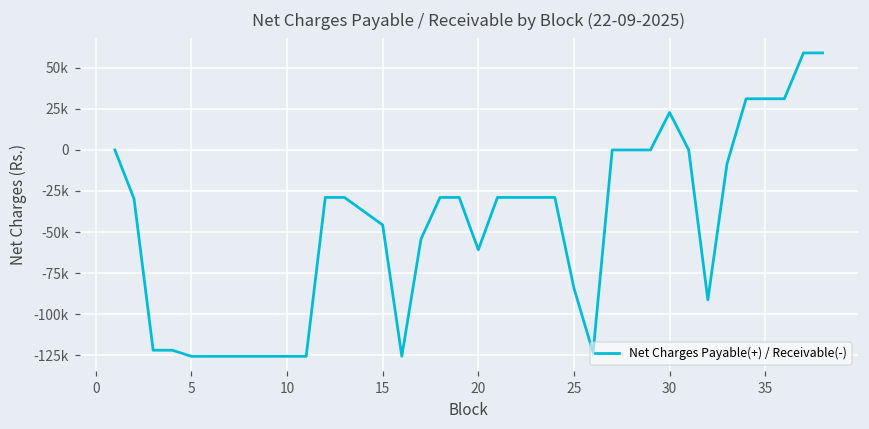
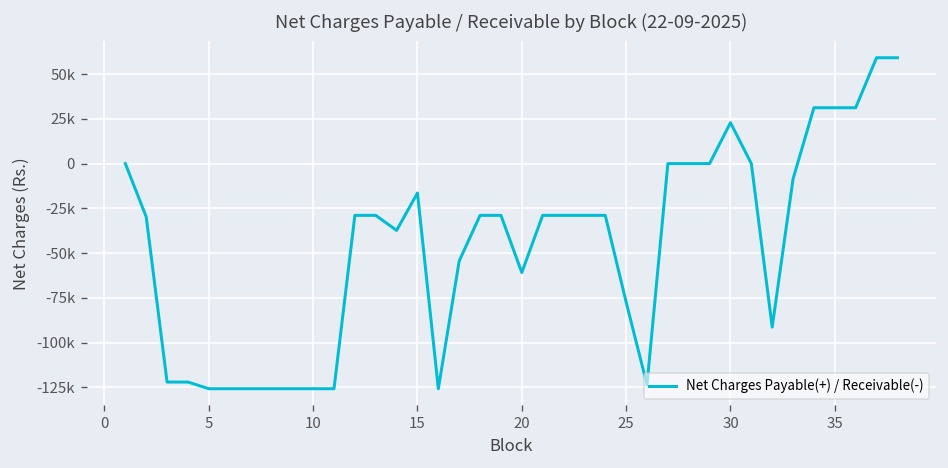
  {
    "5": -126000,
    "10": -126000,
-   "15": -46000,
+   "15": -16000,
    "20": -61000,
-   "25": -84000,
+   "25": -77000,
    "30": 23000,
    "35": 31000
  }
